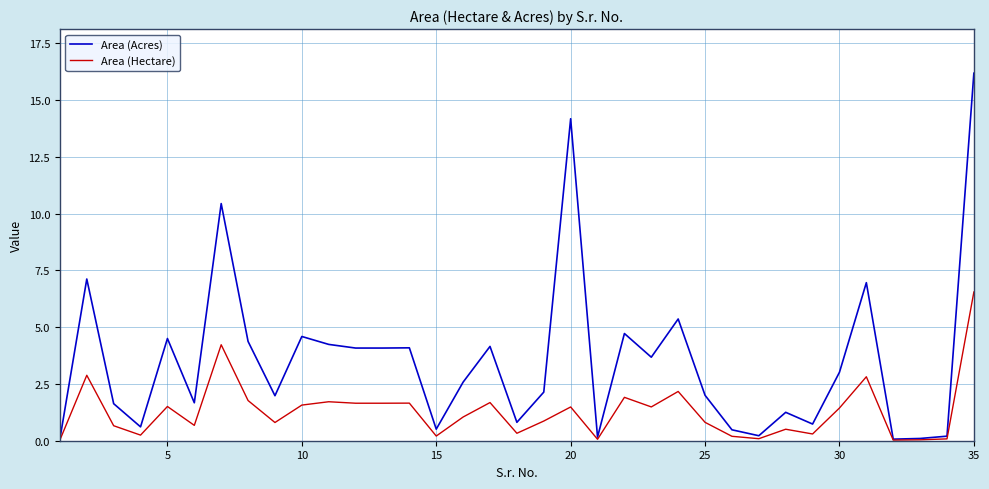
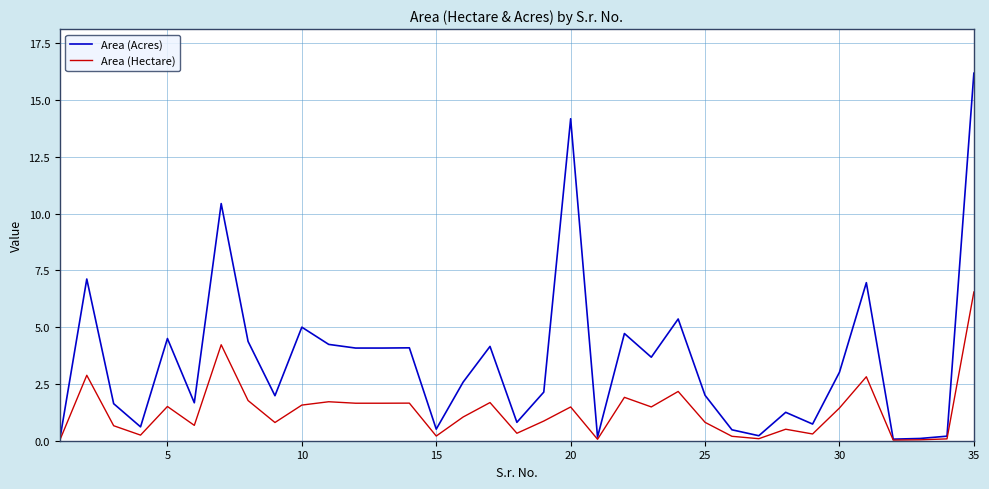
  {
    "Area (Acres)": {
      "5": 4.5,
-     "10": 4.6,
+     "10": 5.0,
      "15": 0.5,
      "20": 14.2,
      "25": 2.0,
      "30": 3.0,
      "35": 16.2
    },
    "Area (Hectare)": {
      "5": 1.5,
      "10": 1.6,
      "15": 0.2,
      "20": 1.5,
      "25": 0.8,
      "30": 1.4,
      "35": 6.5
    }
  }
